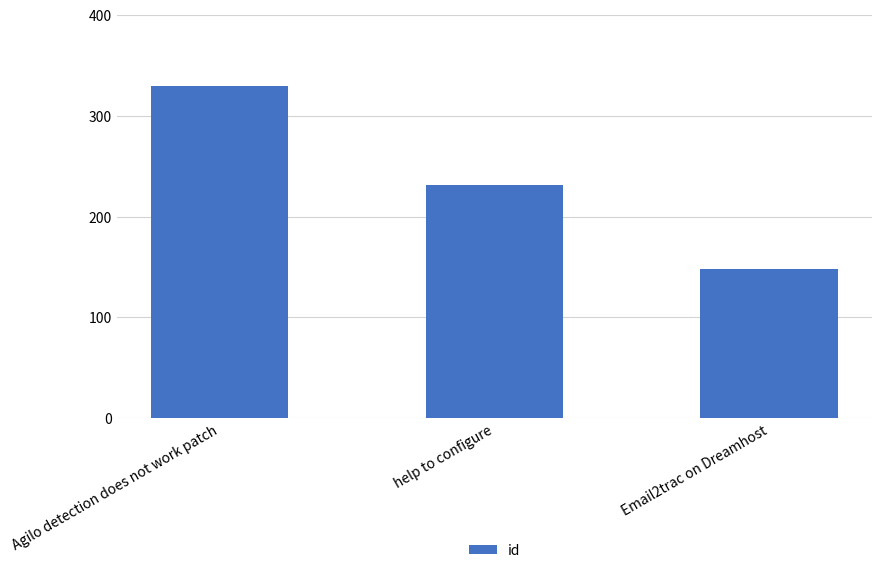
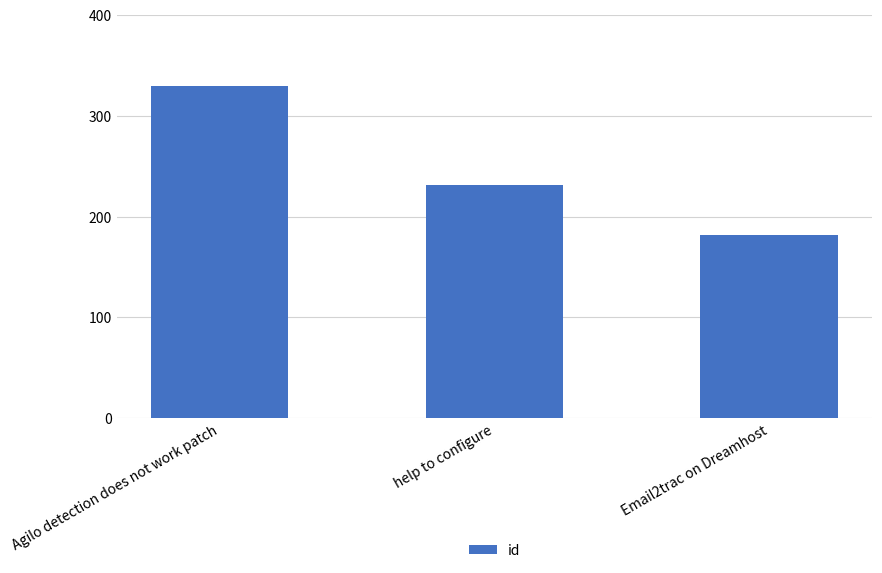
  {
    "Agilo detection does not work patch": 330,
    "help to configure": 231,
-   "Email2trac on Dreamhost": 148
+   "Email2trac on Dreamhost": 182
  }
